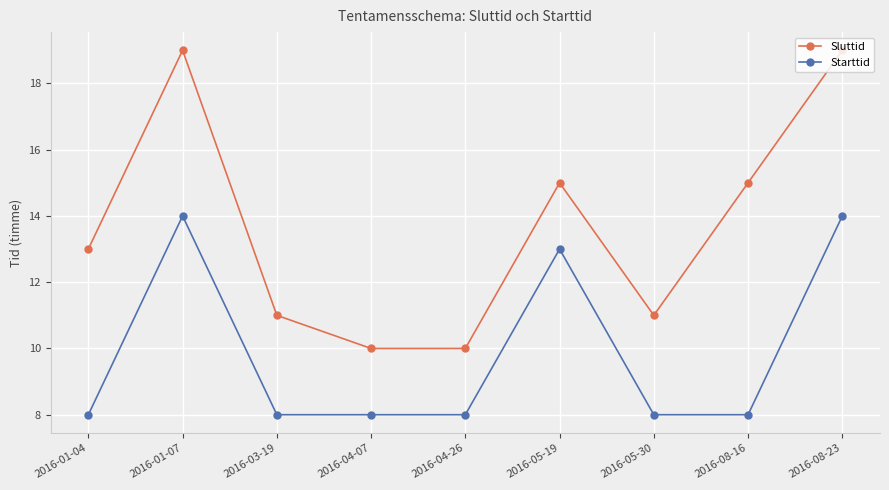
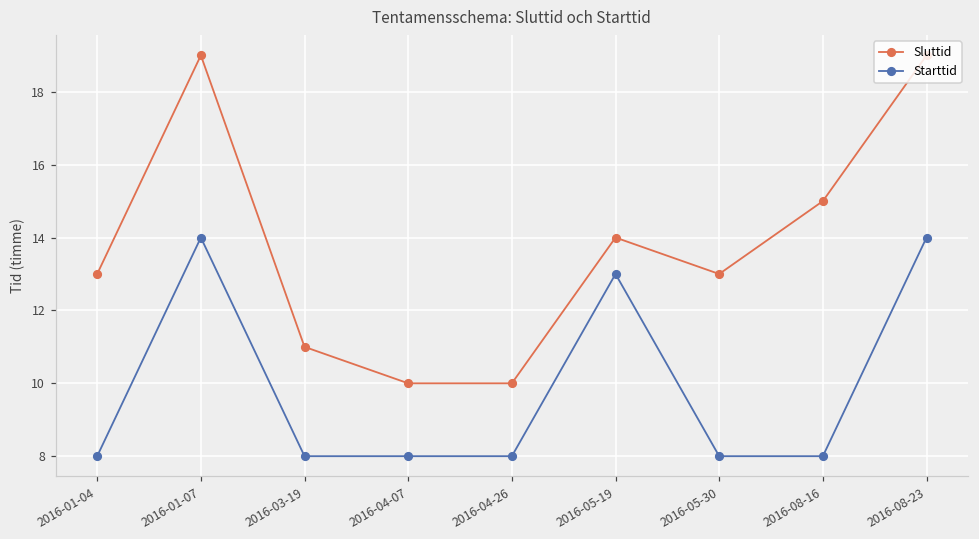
  {
    "Sluttid": {
      "2016-01-04": 13,
      "2016-01-07": 19,
      "2016-03-19": 11,
      "2016-04-07": 10,
      "2016-04-26": 10,
-     "2016-05-19": 15,
-     "2016-05-30": 11,
+     "2016-05-19": 14,
+     "2016-05-30": 13,
      "2016-08-16": 15
    },
    "Starttid": {
      "2016-01-04": 8,
      "2016-01-07": 14,
      "2016-03-19": 8,
      "2016-04-07": 8,
      "2016-04-26": 8,
      "2016-05-19": 13,
      "2016-05-30": 8,
      "2016-08-16": 8,
      "2016-08-23": 14
    }
  }
